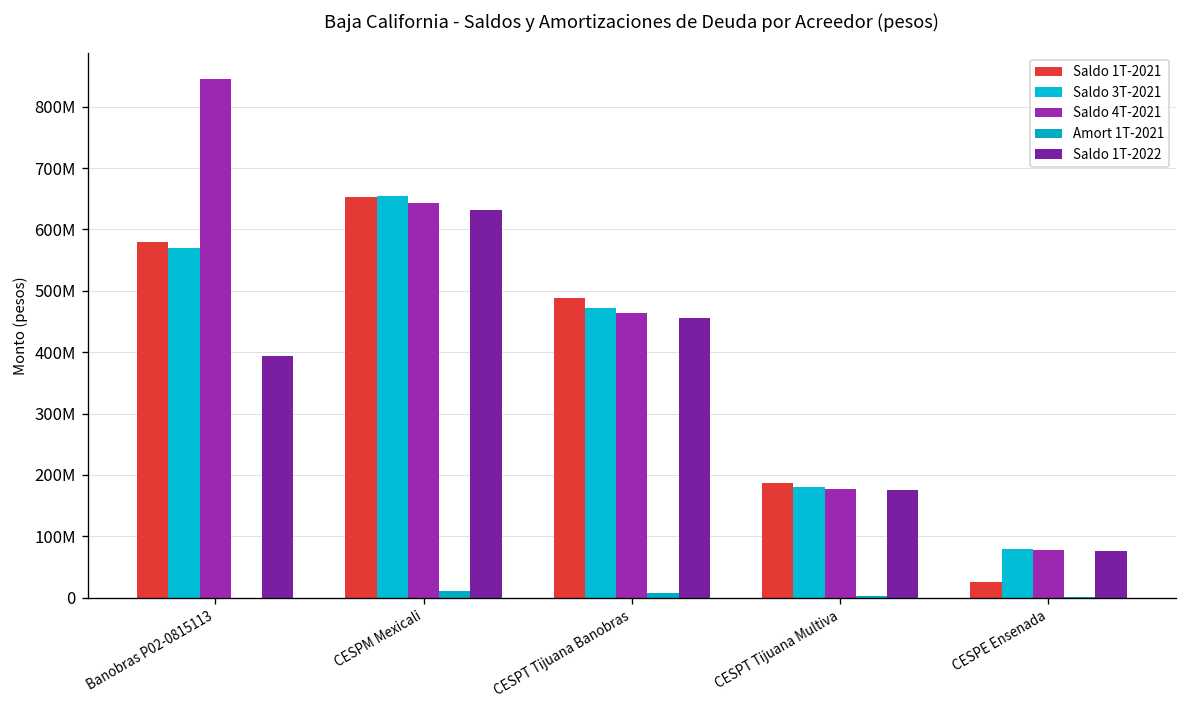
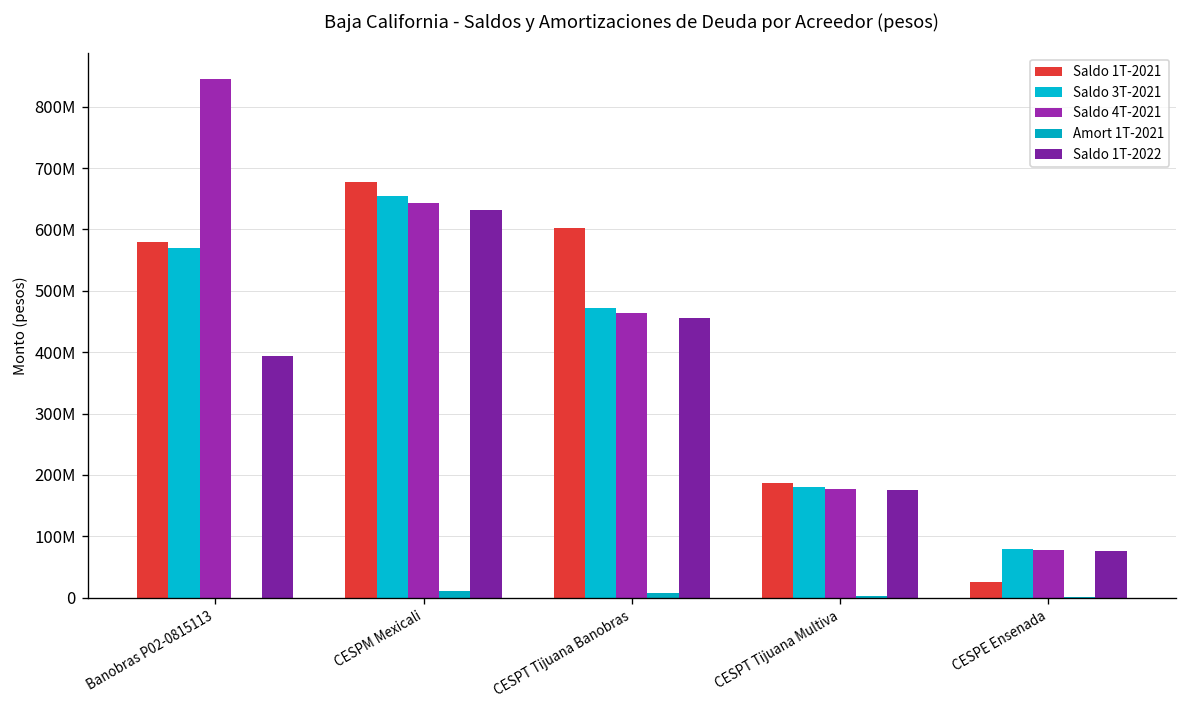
  {
    "Saldo 1T-2021": {
      "Banobras P02-0815113": 580000000,
-     "CESPM Mexicali": 650000000,
-     "CESPT Tijuana Banobras": 490000000,
+     "CESPM Mexicali": 680000000,
+     "CESPT Tijuana Banobras": 600000000,
      "CESPT Tijuana Multiva": 190000000,
      "CESPE Ensenada": 30000000
    }
  }
